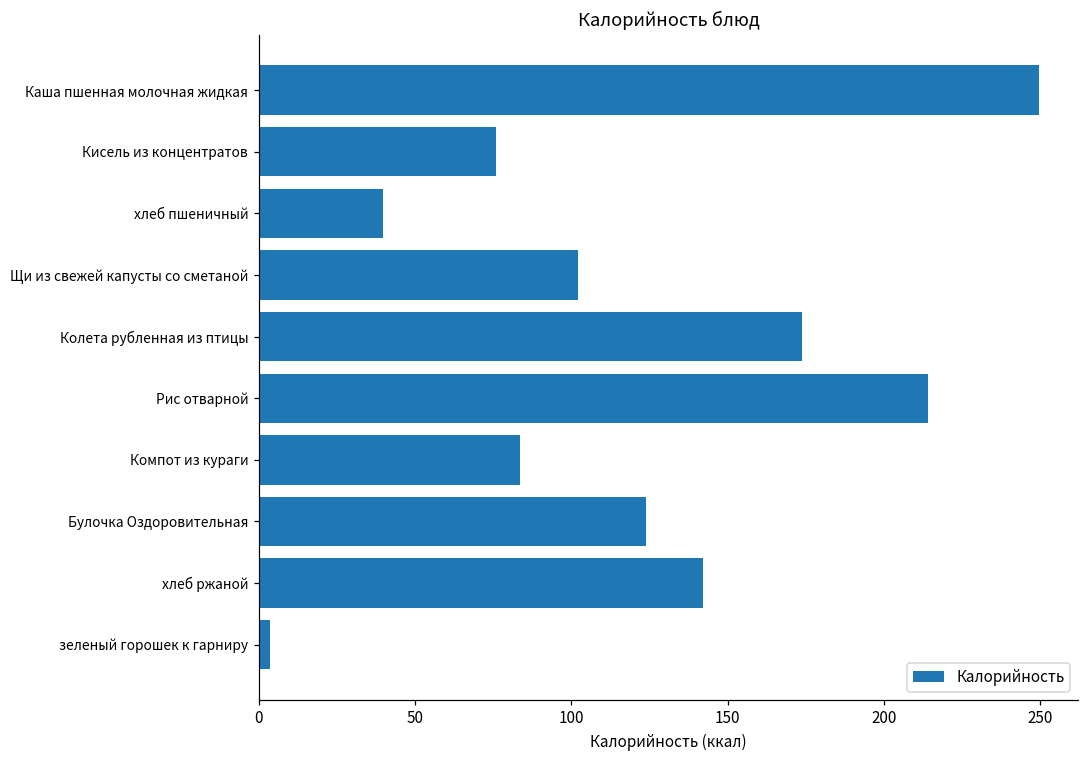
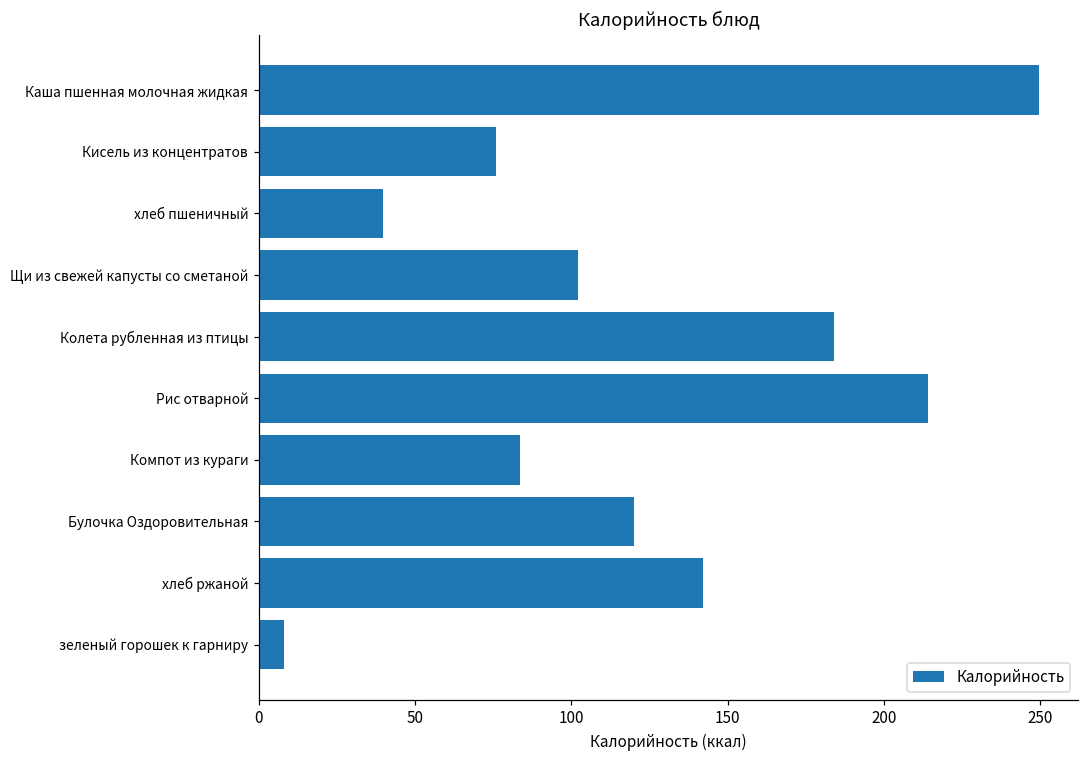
  {
    "Каша пшенная молочная жидкая": 250,
    "Кисель из концентратов": 76,
    "хлеб пшеничный": 40,
    "Щи из свежей капусты со сметаной": 102,
-   "Колета рубленная из птицы": 174,
+   "Колета рубленная из птицы": 184,
    "Рис отварной": 214,
    "Компот из кураги": 83,
-   "Булочка Оздоровительная": 124,
+   "Булочка Оздоровительная": 120,
    "хлеб ржаной": 142,
-   "зеленый горошек к гарниру": 4
+   "зеленый горошек к гарниру": 8
  }
